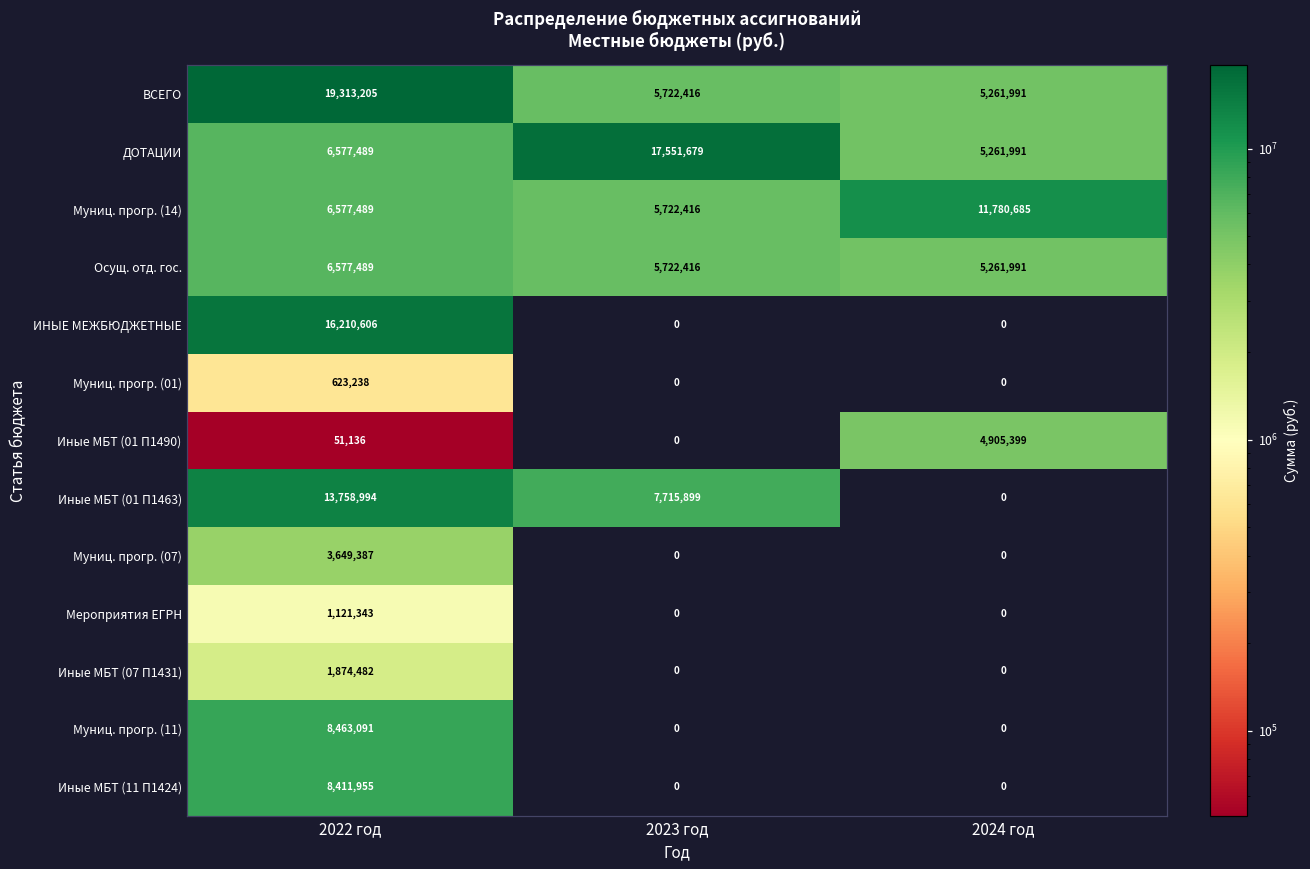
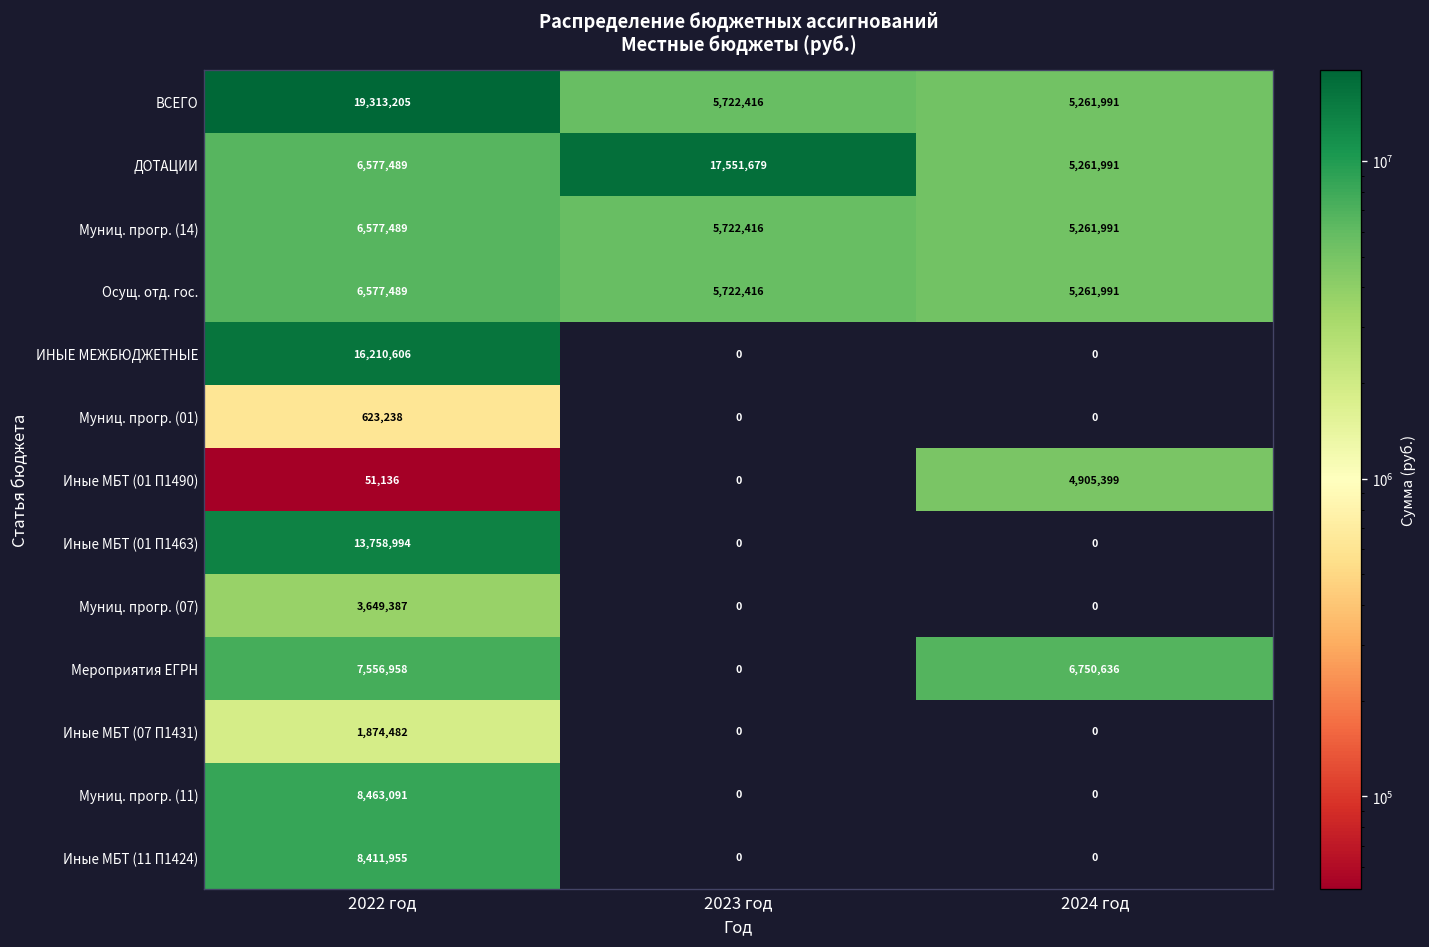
  {
    "ВСЕГО": {
      "2022 год": "19,313,205",
      "2023 год": "5,722,416",
      "2024 год": "5,261,991"
    },
    "ДОТАЦИИ": {
      "2022 год": "6,577,489",
      "2023 год": "17,551,679",
      "2024 год": "5,261,991"
    },
    "Муниц. прогр. (14)": {
      "2022 год": "6,577,489",
      "2023 год": "5,722,416",
-     "2024 год": "11,780,685"
+     "2024 год": "5,261,991"
    },
    "Осущ. отд. гос.": {
      "2022 год": "6,577,489",
      "2023 год": "5,722,416",
      "2024 год": "5,261,991"
    },
    "ИНЫЕ МЕЖБЮДЖЕТНЫЕ": {
      "2022 год": "16,210,606",
      "2023 год": "0",
      "2024 год": "0"
    },
    "Муниц. прогр. (01)": {
      "2022 год": "623,238",
      "2023 год": "0",
      "2024 год": "0"
    },
    "Иные МБТ (01 П1490)": {
      "2022 год": "51,136",
      "2023 год": "0",
      "2024 год": "4,905,399"
    },
    "Иные МБТ (01 П1463)": {
      "2022 год": "13,758,994",
-     "2023 год": "7,715,899",
+     "2023 год": "0",
      "2024 год": "0"
    },
    "Муниц. прогр. (07)": {
      "2022 год": "3,649,387",
      "2023 год": "0",
      "2024 год": "0"
    },
    "Мероприятия ЕГРН": {
-     "2022 год": "1,121,343",
+     "2022 год": "7,556,958",
      "2023 год": "0",
-     "2024 год": "0"
+     "2024 год": "6,750,636"
    },
    "Иные МБТ (07 П1431)": {
      "2022 год": "1,874,482",
      "2023 год": "0",
      "2024 год": "0"
    },
    "Муниц. прогр. (11)": {
      "2022 год": "8,463,091",
      "2023 год": "0",
      "2024 год": "0"
    },
    "Иные МБТ (11 П1424)": {
      "2022 год": "8,411,955",
      "2023 год": "0",
      "2024 год": "0"
    }
  }
